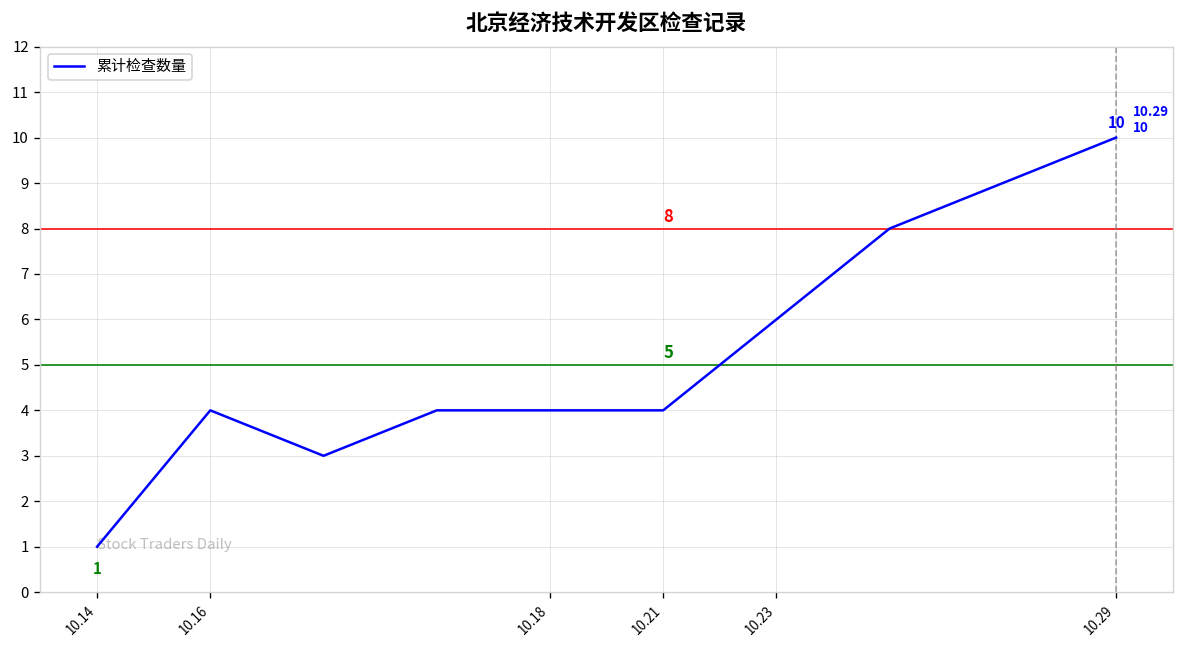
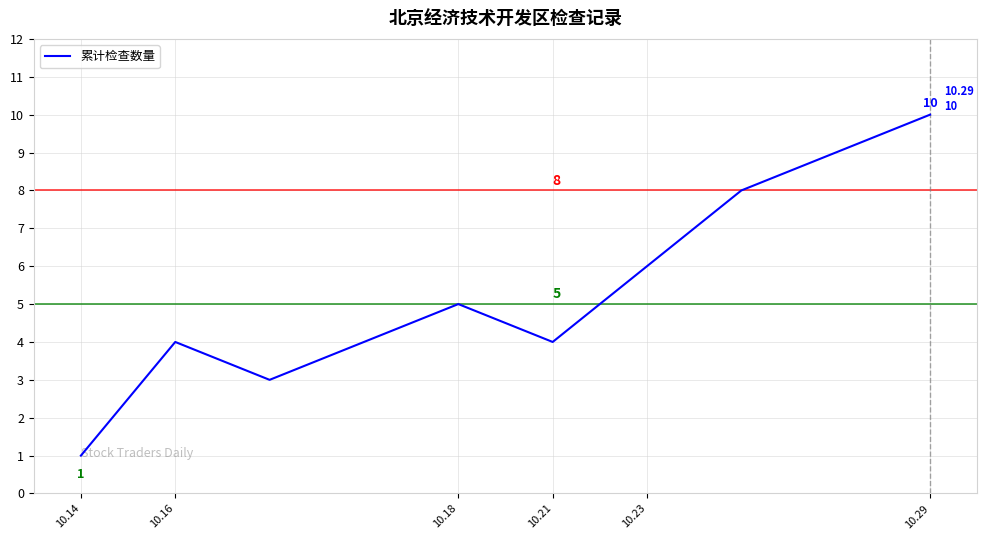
  {
    "10.16": 4,
-   "10.18": 4,
+   "10.18": 5,
    "10.21": 4,
    "10.23": 6
  }
